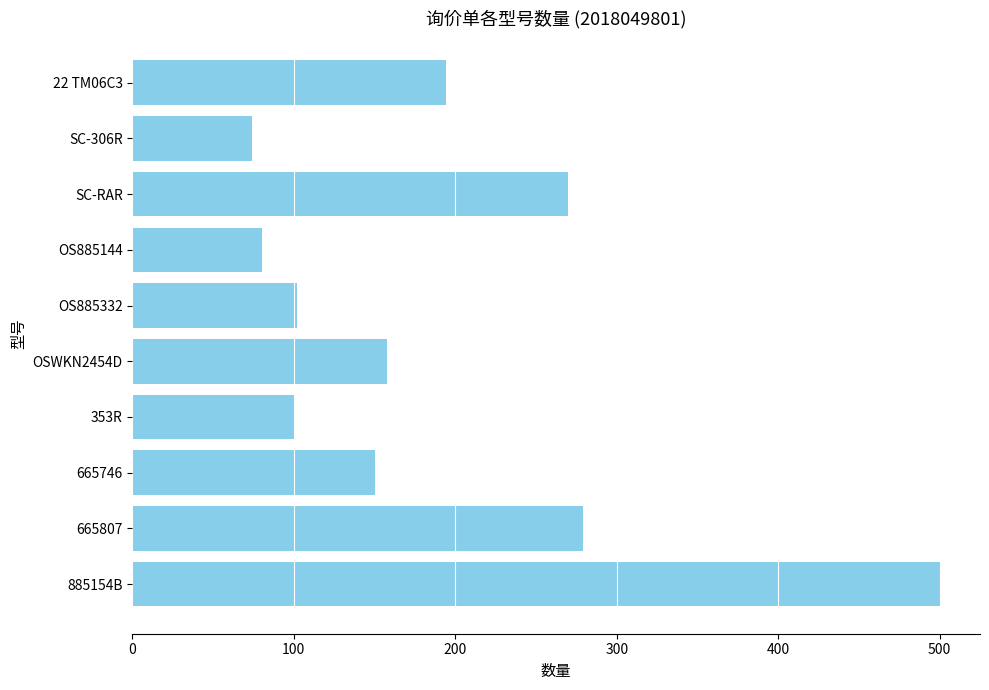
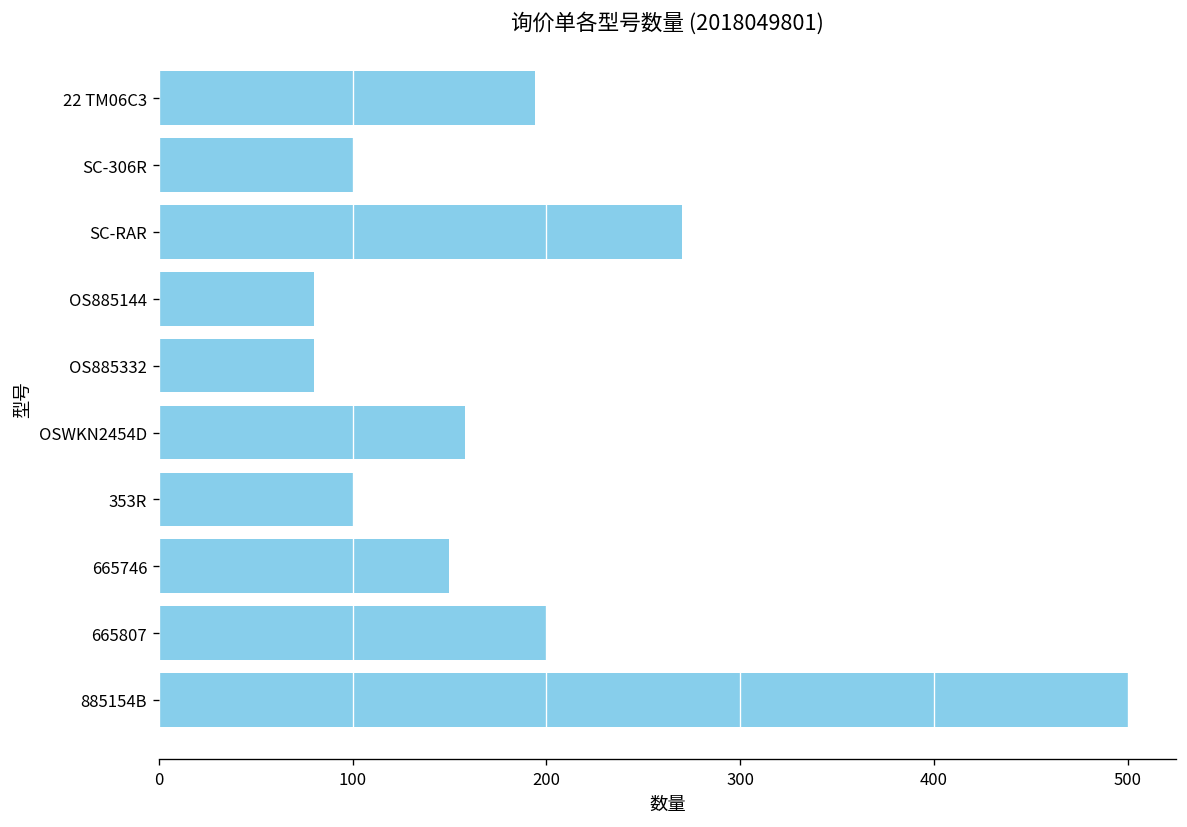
  {
    "22 TM06C3": 194,
-   "SC-306R": 74,
+   "SC-306R": 100,
    "SC-RAR": 270,
    "OS885144": 80,
-   "OS885332": 102,
+   "OS885332": 80,
    "OSWKN2454D": 158,
    "353R": 100,
    "665746": 150,
-   "665807": 279,
+   "665807": 200,
    "885154B": 500
  }
